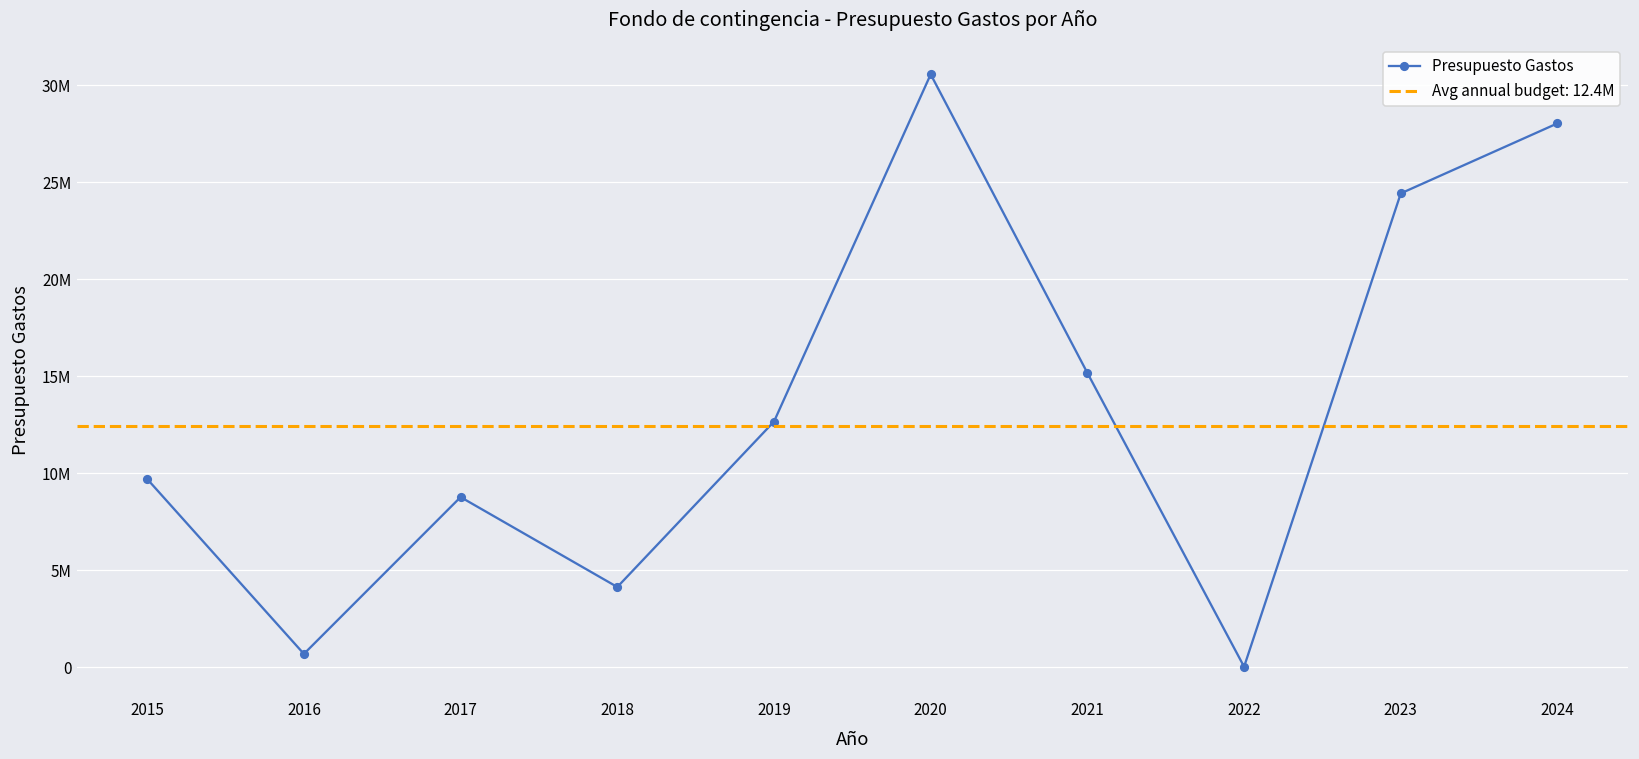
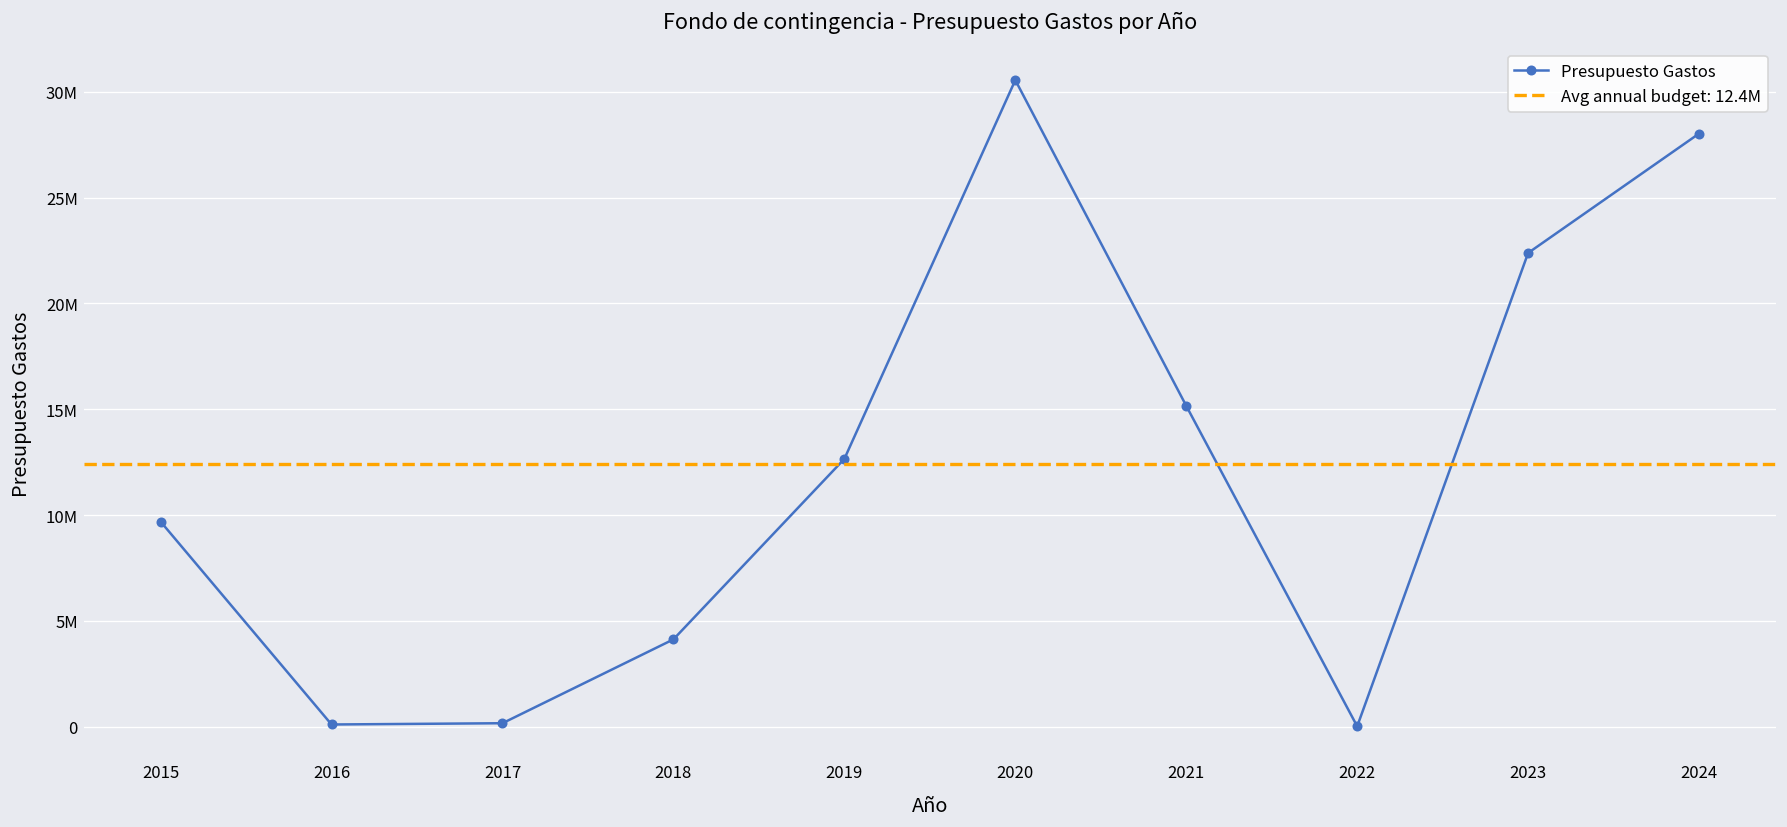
  {
    "2015": 9700000,
-   "2016": 700000,
-   "2017": 8800000,
+   "2016": 100000,
+   "2017": 200000,
    "2018": 4100000,
    "2019": 12700000,
    "2020": 30600000,
    "2021": 15200000,
    "2022": 0,
-   "2023": 24400000,
+   "2023": 22400000,
    "2024": 28000000
  }
